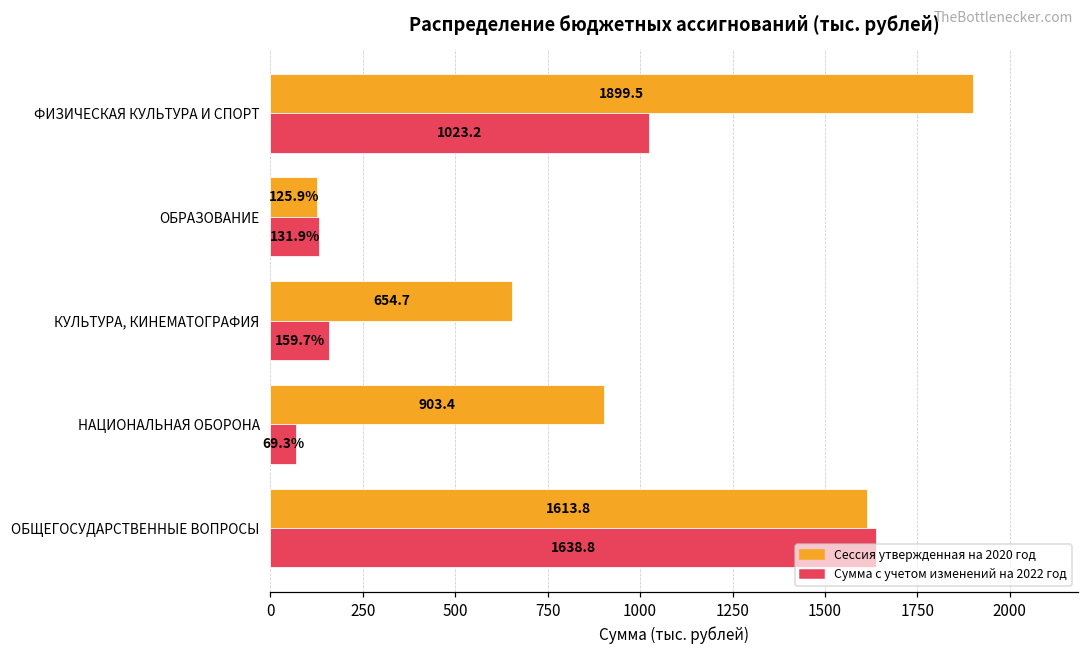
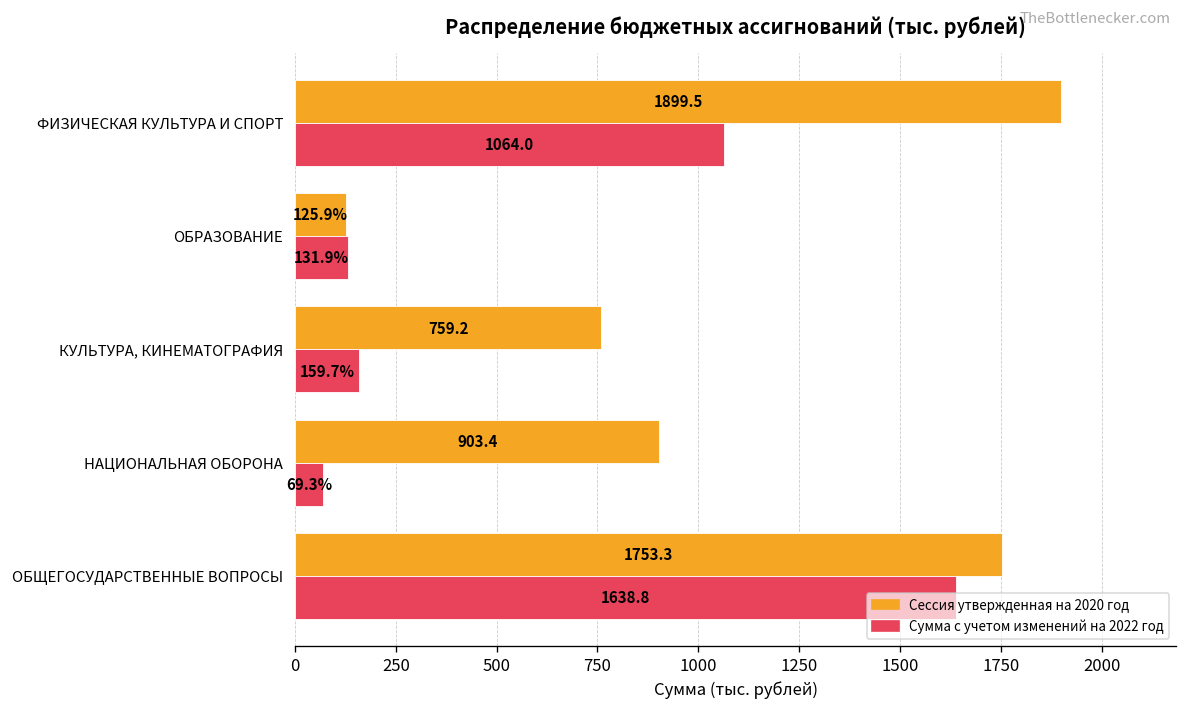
  {
    "Сессия утвержденная на 2020 год": {
      "ФИЗИЧЕСКАЯ КУЛЬТУРА И СПОРТ": "1899.5",
      "ОБРАЗОВАНИЕ": "125.9%",
-     "КУЛЬТУРА, КИНЕМАТОГРАФИЯ": "654.7",
+     "КУЛЬТУРА, КИНЕМАТОГРАФИЯ": "759.2",
      "НАЦИОНАЛЬНАЯ ОБОРОНА": "903.4",
-     "ОБЩЕГОСУДАРСТВЕННЫЕ ВОПРОСЫ": "1613.8"
+     "ОБЩЕГОСУДАРСТВЕННЫЕ ВОПРОСЫ": "1753.3"
    },
    "Сумма с учетом изменений на 2022 год": {
-     "ФИЗИЧЕСКАЯ КУЛЬТУРА И СПОРТ": "1023.2",
+     "ФИЗИЧЕСКАЯ КУЛЬТУРА И СПОРТ": "1064.0",
      "ОБРАЗОВАНИЕ": "131.9%",
      "КУЛЬТУРА, КИНЕМАТОГРАФИЯ": "159.7%",
      "НАЦИОНАЛЬНАЯ ОБОРОНА": "69.3%"
    }
  }
